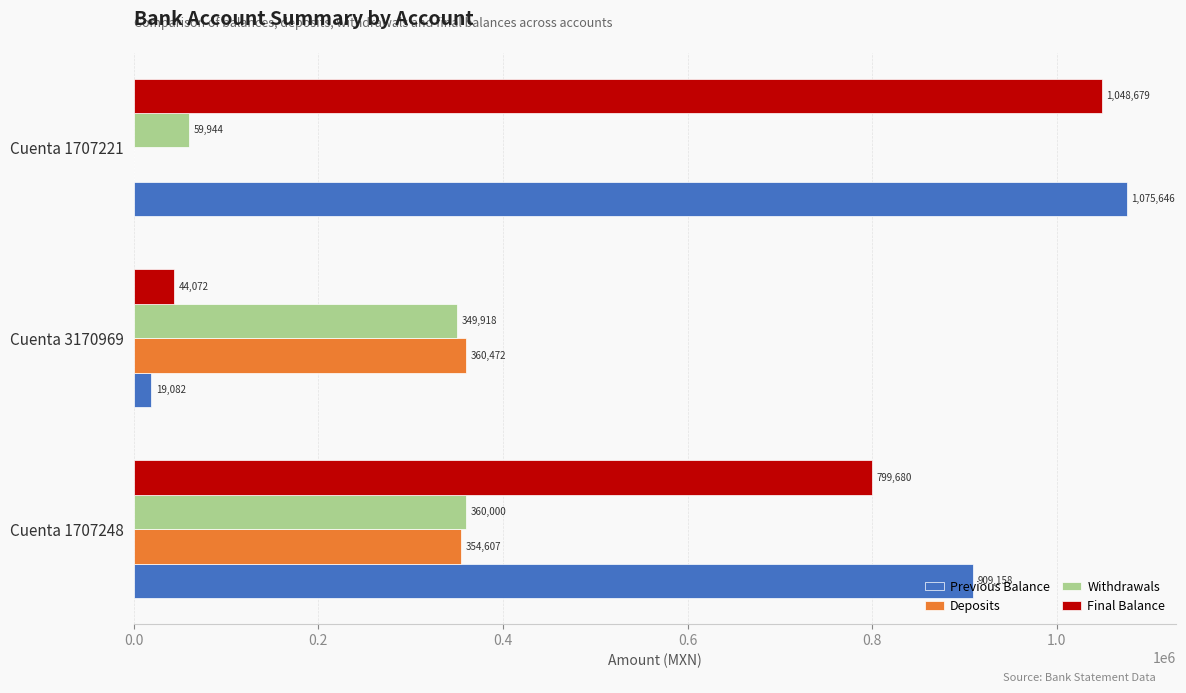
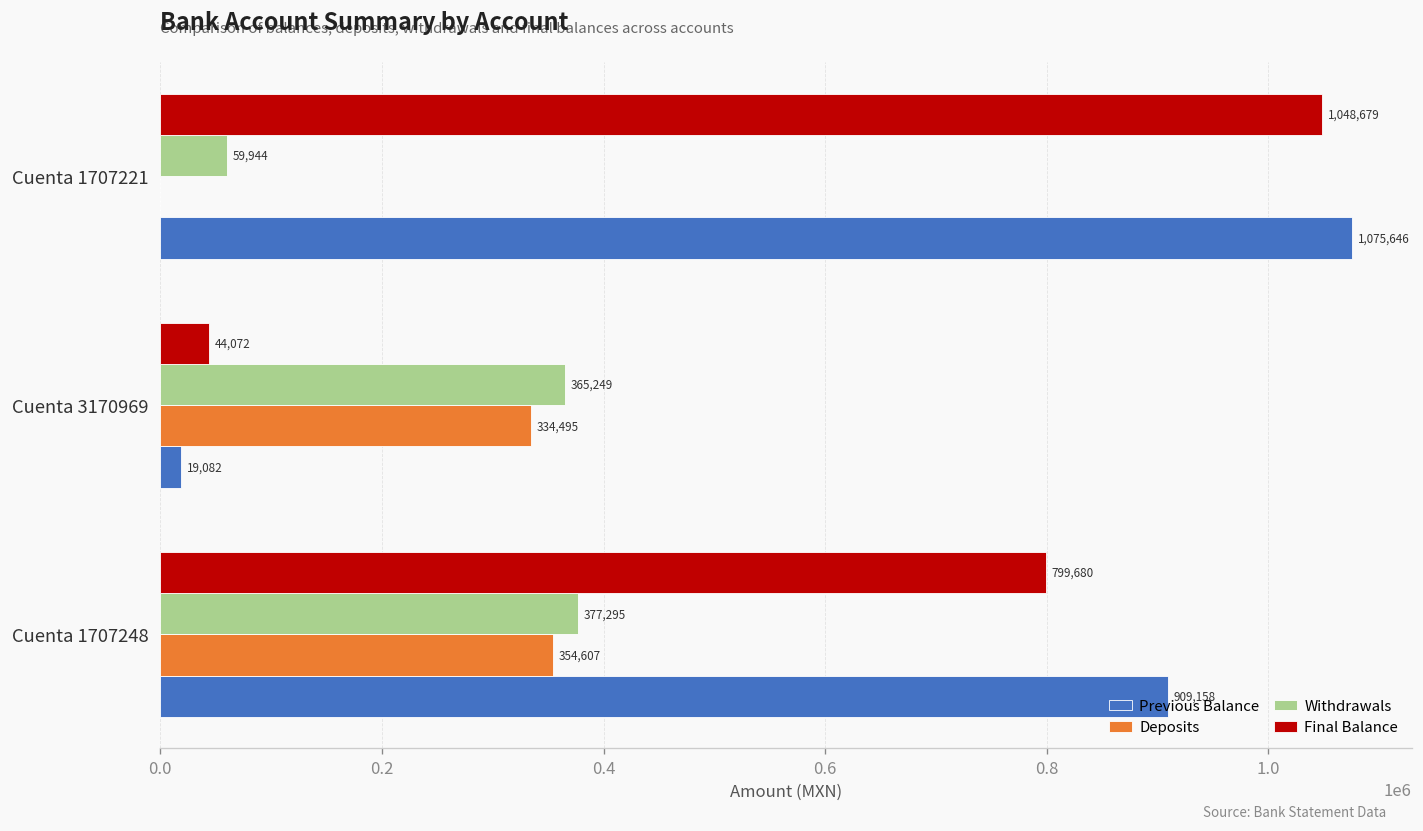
  {
    "Previous Balance": {
      "Cuenta 1707221": "1,075,646",
      "Cuenta 3170969": "19,082",
      "Cuenta 1707248": "909,158"
    },
    "Deposits": {
-     "Cuenta 3170969": "360,472",
+     "Cuenta 3170969": "334,495",
      "Cuenta 1707248": "354,607"
    },
    "Withdrawals": {
      "Cuenta 1707221": "59,944",
-     "Cuenta 3170969": "349,918",
-     "Cuenta 1707248": "360,000"
+     "Cuenta 3170969": "365,249",
+     "Cuenta 1707248": "377,295"
    },
    "Final Balance": {
      "Cuenta 1707221": "1,048,679",
      "Cuenta 3170969": "44,072",
      "Cuenta 1707248": "799,680"
    }
  }
